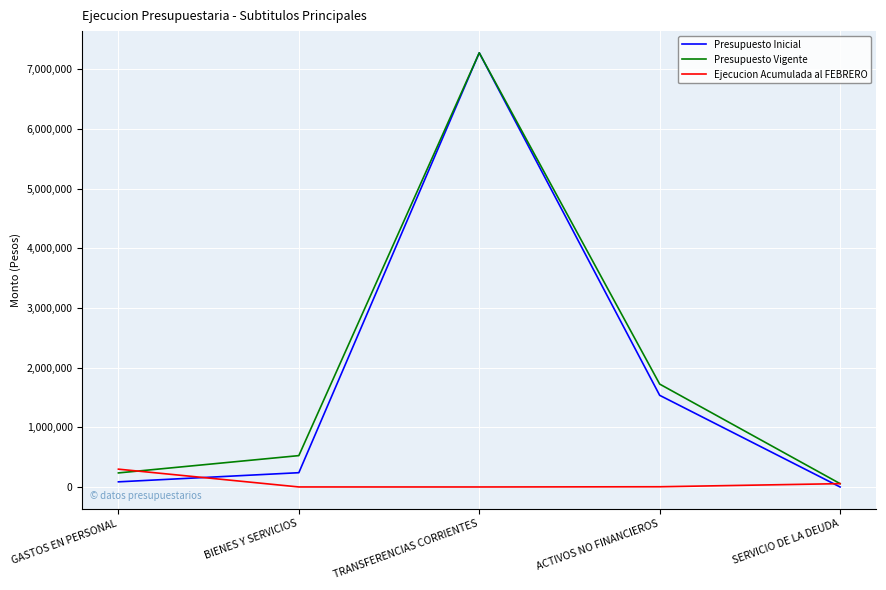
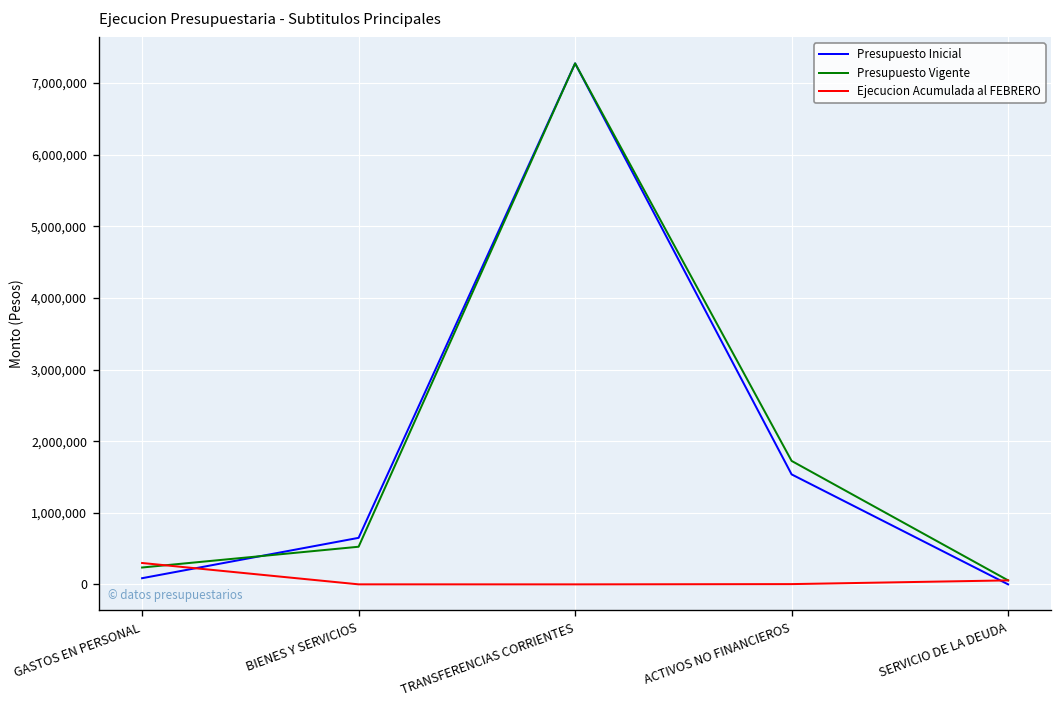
  {
    "Presupuesto Inicial": {
      "GASTOS EN PERSONAL": "100,000",
-     "BIENES Y SERVICIOS": "200,000",
+     "BIENES Y SERVICIOS": "600,000",
      "ACTIVOS NO FINANCIEROS": "1,500,000",
      "SERVICIO DE LA DEUDA": "0"
    },
    "Presupuesto Vigente": {
      "GASTOS EN PERSONAL": "200,000",
      "BIENES Y SERVICIOS": "500,000",
      "ACTIVOS NO FINANCIEROS": "1,700,000"
    },
    "Ejecucion Acumulada al FEBRERO": {
      "GASTOS EN PERSONAL": "300,000",
      "BIENES Y SERVICIOS": "0",
      "TRANSFERENCIAS CORRIENTES": "0",
      "ACTIVOS NO FINANCIEROS": "0"
    }
  }
